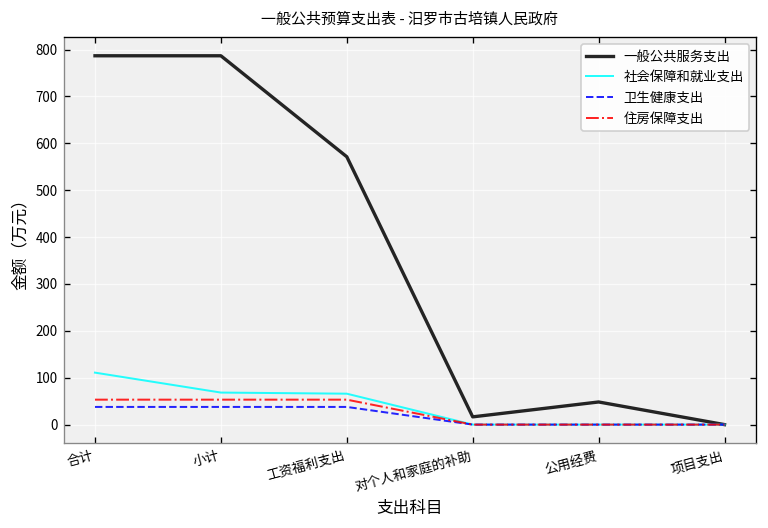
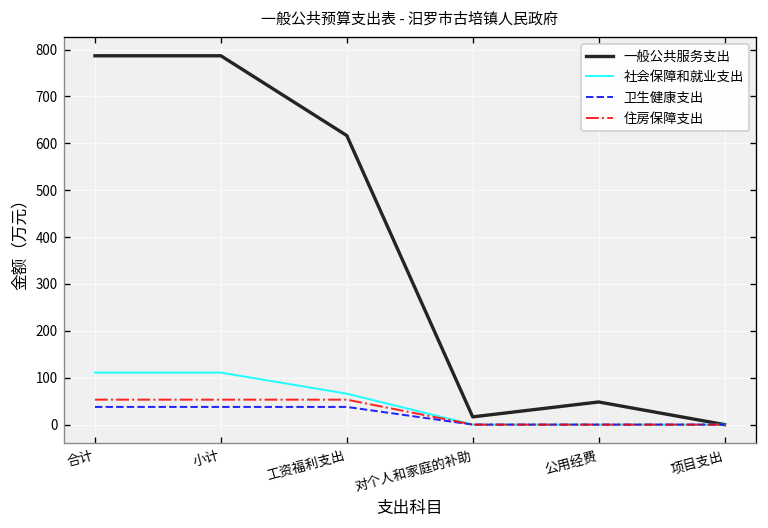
  {
    "一般公共服务支出": {
      "合计": 790,
      "小计": 790,
-     "工资福利支出": 570,
+     "工资福利支出": 620,
      "对个人和家庭的补助": 20,
      "公用经费": 50
    },
    "社会保障和就业支出": {
      "合计": 110,
-     "小计": 70,
+     "小计": 110,
      "工资福利支出": 70
    },
    "卫生健康支出": {
      "合计": 40,
      "小计": 40,
      "工资福利支出": 40
    },
    "住房保障支出": {
      "合计": 50,
      "小计": 50,
      "工资福利支出": 50
    }
  }
